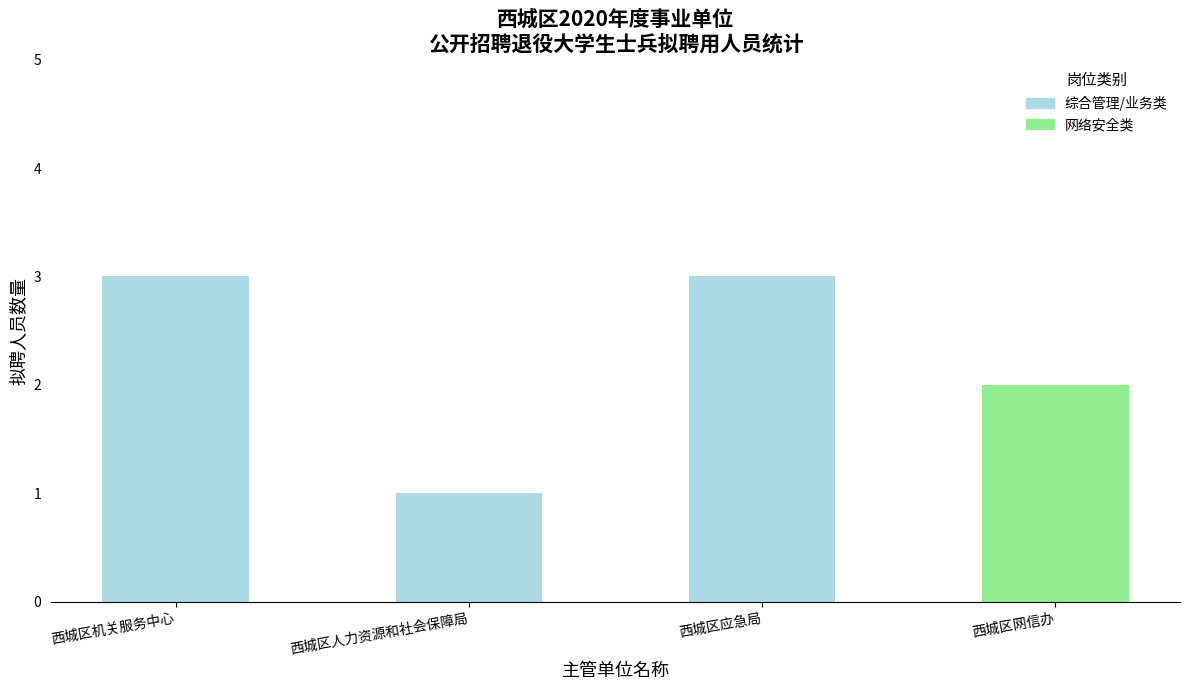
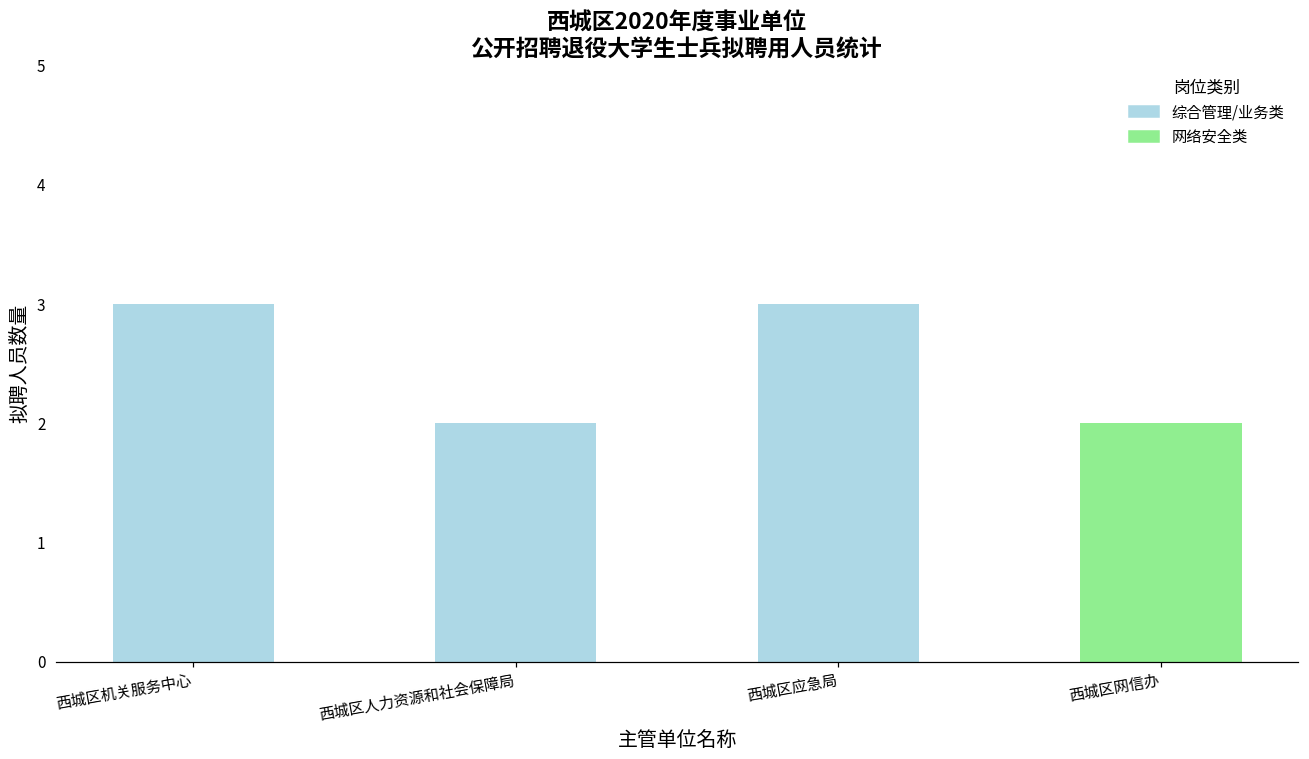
  {
    "西城区机关服务中心": 3,
-   "西城区人力资源和社会保障局": 1,
+   "西城区人力资源和社会保障局": 2,
    "西城区应急局": 3,
    "西城区网信办": 2
  }
